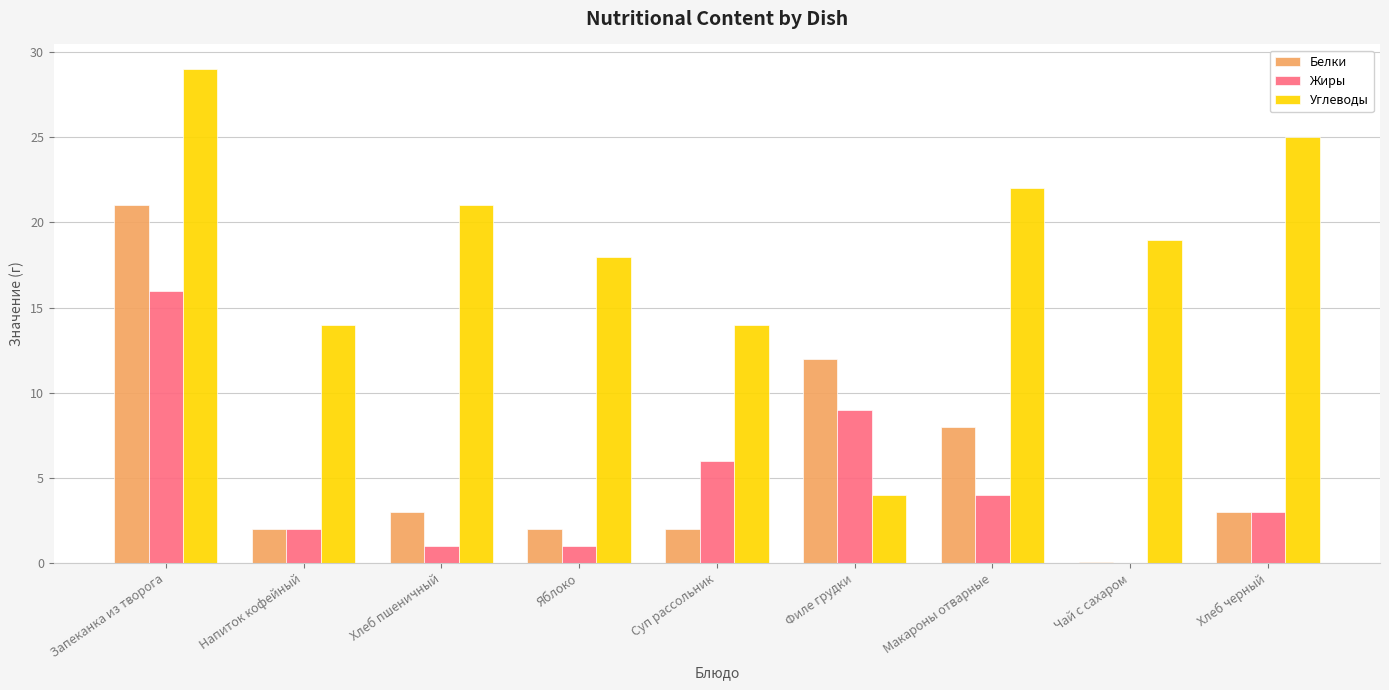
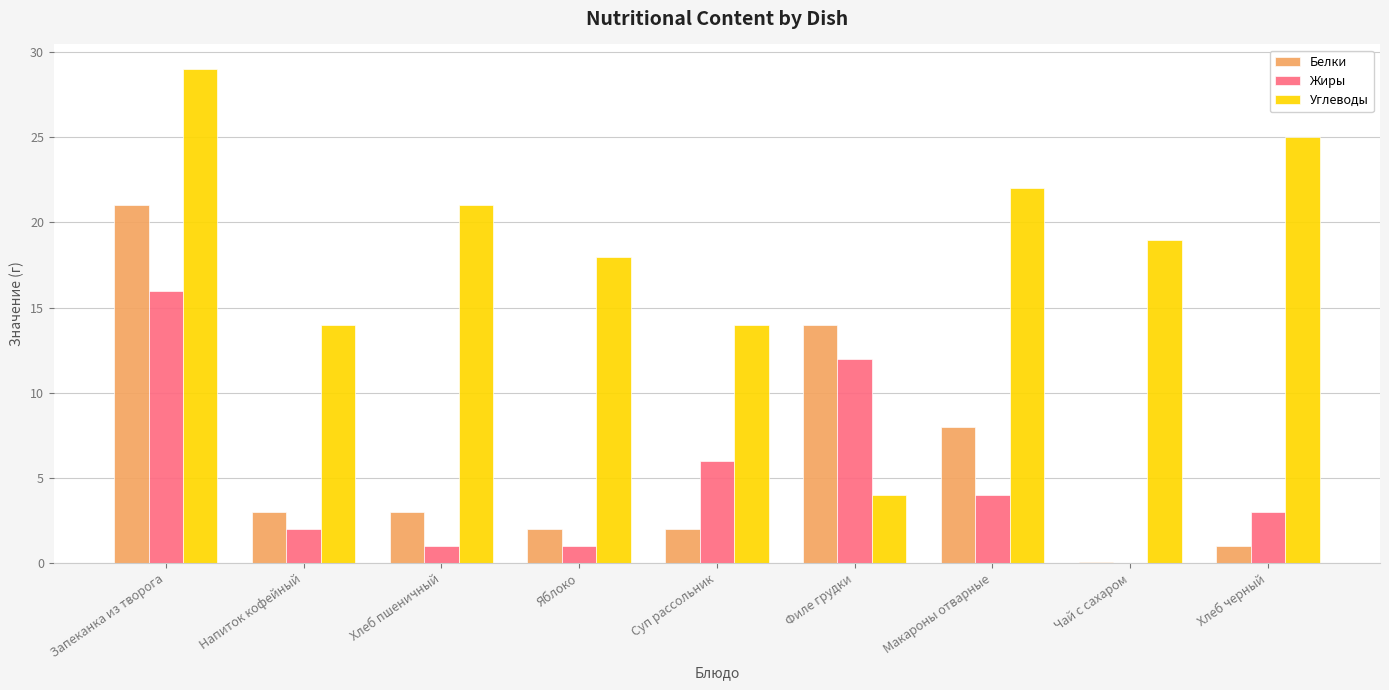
  {
    "Белки": {
      "Запеканка из творога": 21,
-     "Напиток кофейный": 2,
+     "Напиток кофейный": 3,
      "Хлеб пшеничный": 3,
      "Яблоко": 2,
      "Суп рассольник": 2,
-     "Филе грудки": 12,
+     "Филе грудки": 14,
      "Макароны отварные": 8,
-     "Хлеб черный": 3
+     "Хлеб черный": 1
    },
    "Жиры": {
      "Запеканка из творога": 16,
      "Напиток кофейный": 2,
      "Хлеб пшеничный": 1,
      "Яблоко": 1,
      "Суп рассольник": 6,
-     "Филе грудки": 9,
+     "Филе грудки": 12,
      "Макароны отварные": 4,
      "Хлеб черный": 3
    },
    "Углеводы": {
      "Запеканка из творога": 29,
      "Напиток кофейный": 14,
      "Хлеб пшеничный": 21,
      "Яблоко": 18,
      "Суп рассольник": 14,
      "Филе грудки": 4,
      "Макароны отварные": 22,
      "Чай с сахаром": 19,
      "Хлеб черный": 25
    }
  }
